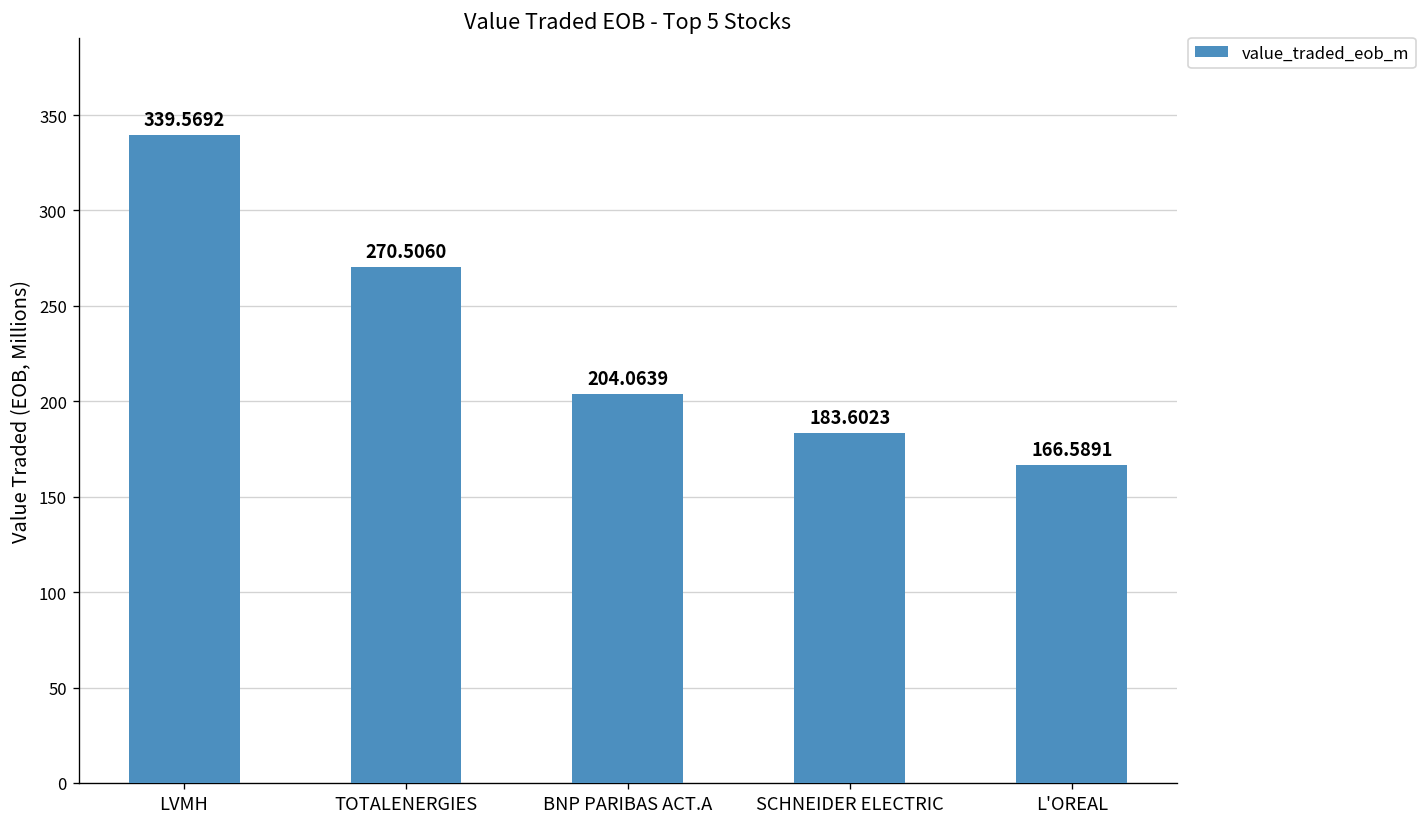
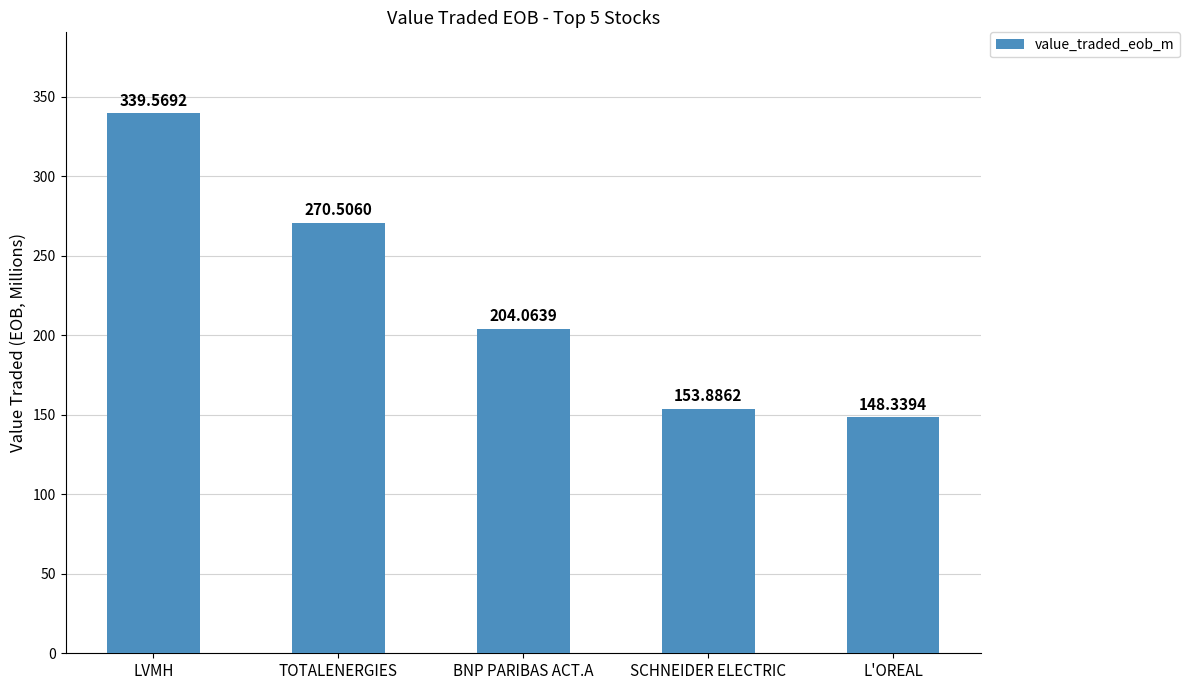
  {
    "LVMH": 339.5692,
    "TOTALENERGIES": 270.5060,
    "BNP PARIBAS ACT.A": 204.0639,
-   "SCHNEIDER ELECTRIC": 183.6023,
-   "L'OREAL": 166.5891
+   "SCHNEIDER ELECTRIC": 153.8862,
+   "L'OREAL": 148.3394
  }
